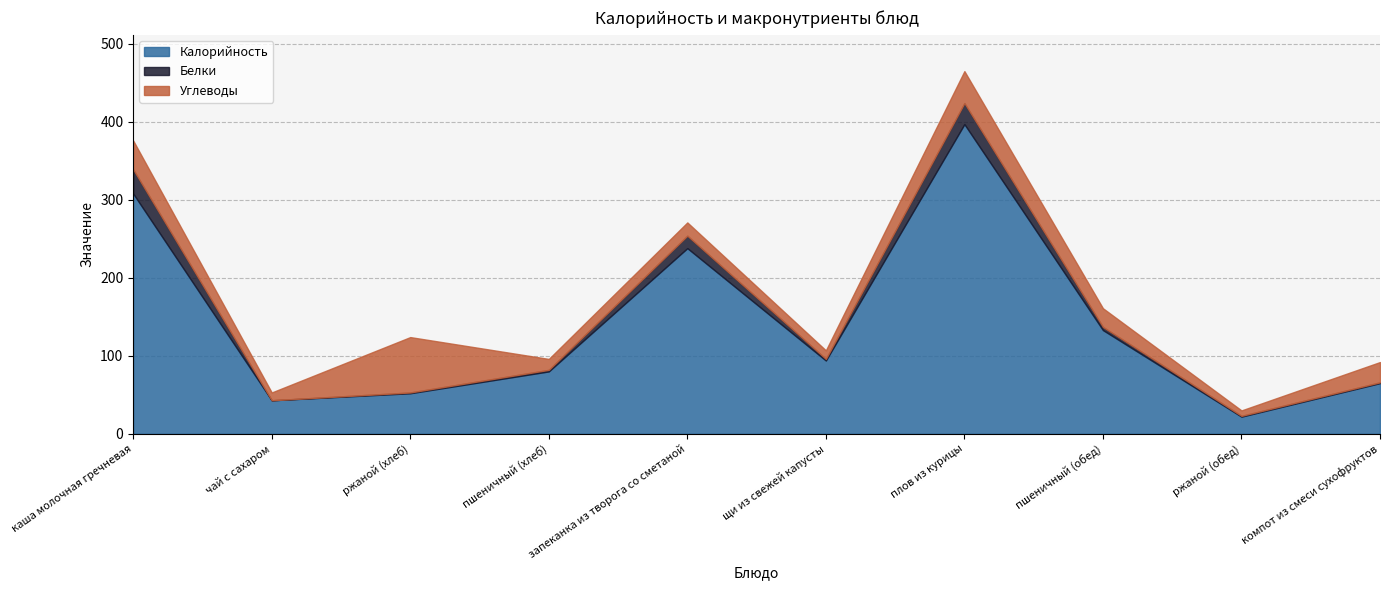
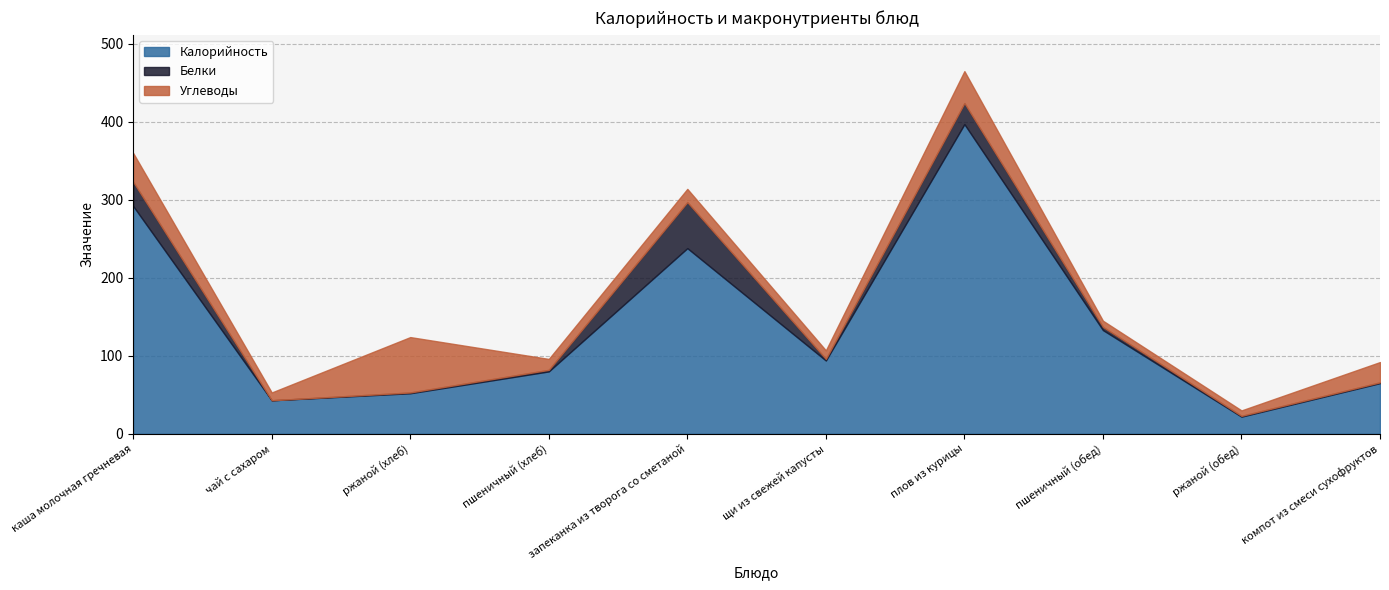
  {
    "Калорийность": {
-     "каша молочная гречневая": 310,
+     "каша молочная гречневая": 290,
      "запеканка из творога со сметаной": 240,
      "плов из курицы": 400,
      "пшеничный (обед)": 130
    },
    "Белки": {
      "каша молочная гречневая": 30,
-     "запеканка из творога со сметаной": 20,
+     "запеканка из творога со сметаной": 60,
      "плов из курицы": 30,
      "пшеничный (обед)": 0
    },
    "Углеводы": {
      "каша молочная гречневая": 40,
      "чай с сахаром": 10,
      "ржаной (хлеб)": 70,
      "пшеничный (хлеб)": 10,
      "запеканка из творога со сметаной": 20,
      "щи из свежей капусты": 10,
      "плов из курицы": 40,
-     "пшеничный (обед)": 20,
+     "пшеничный (обед)": 10,
      "ржаной (обед)": 10,
      "компот из смеси сухофруктов": 30
    }
  }
